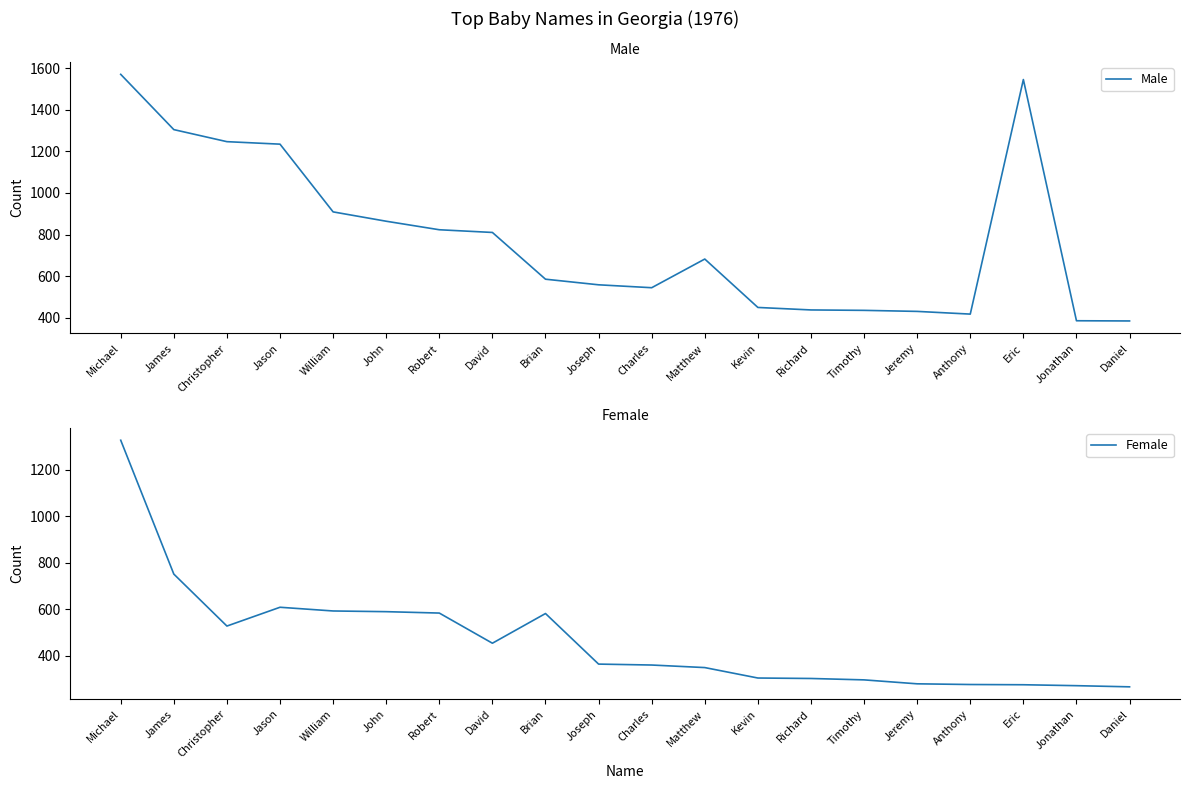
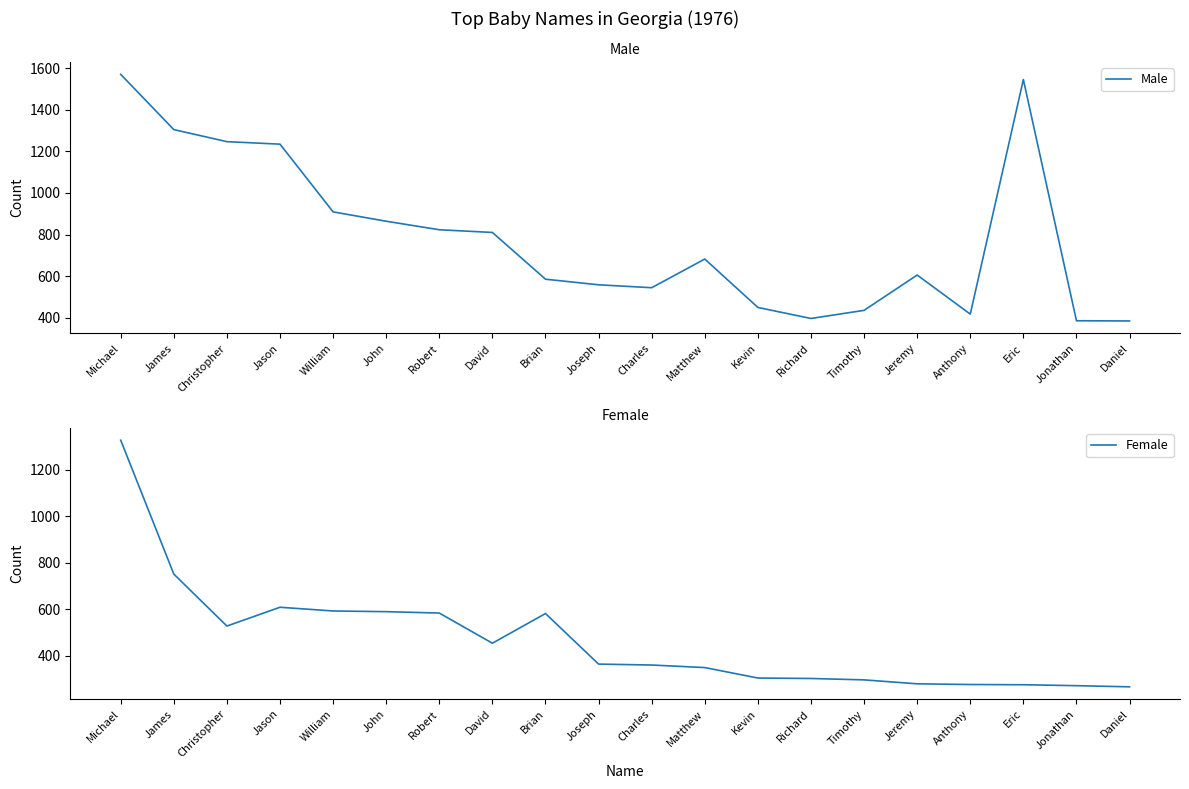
  {
    "Male": {
      "Michael": 1570,
      "James": 1310,
      "Christopher": 1250,
      "Jason": 1240,
      "William": 910,
      "John": 860,
      "Robert": 820,
      "David": 810,
      "Brian": 590,
      "Joseph": 560,
      "Charles": 540,
      "Matthew": 680,
      "Kevin": 450,
-     "Richard": 440,
+     "Richard": 400,
      "Timothy": 440,
-     "Jeremy": 430,
+     "Jeremy": 610,
      "Anthony": 420,
      "Eric": 1550,
      "Jonathan": 390,
      "Daniel": 380
    },
    "Female": {
      "Michael": 1330,
      "James": 750,
      "Christopher": 530,
      "Jason": 610,
      "William": 590,
      "John": 590,
      "Robert": 580,
      "David": 450,
      "Brian": 580,
      "Joseph": 360,
      "Charles": 360,
      "Matthew": 350,
      "Kevin": 300,
      "Richard": 300,
      "Timothy": 300,
      "Jeremy": 280,
      "Anthony": 280,
      "Eric": 270,
      "Jonathan": 270,
      "Daniel": 270
    }
  }
